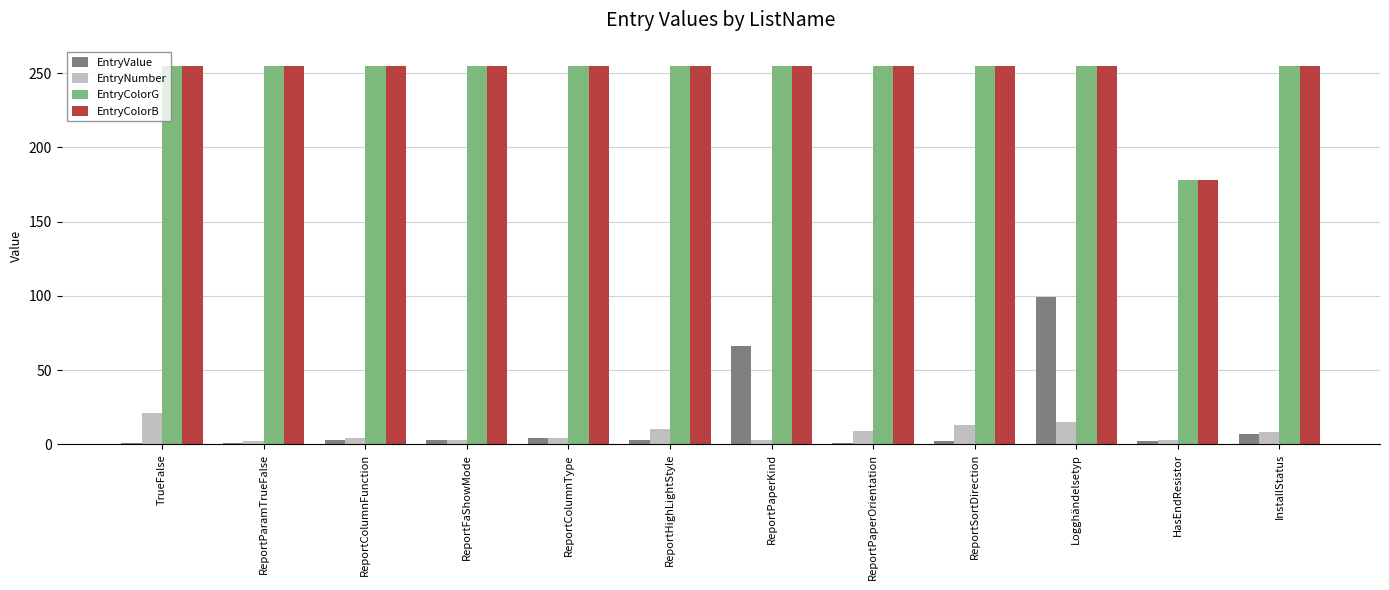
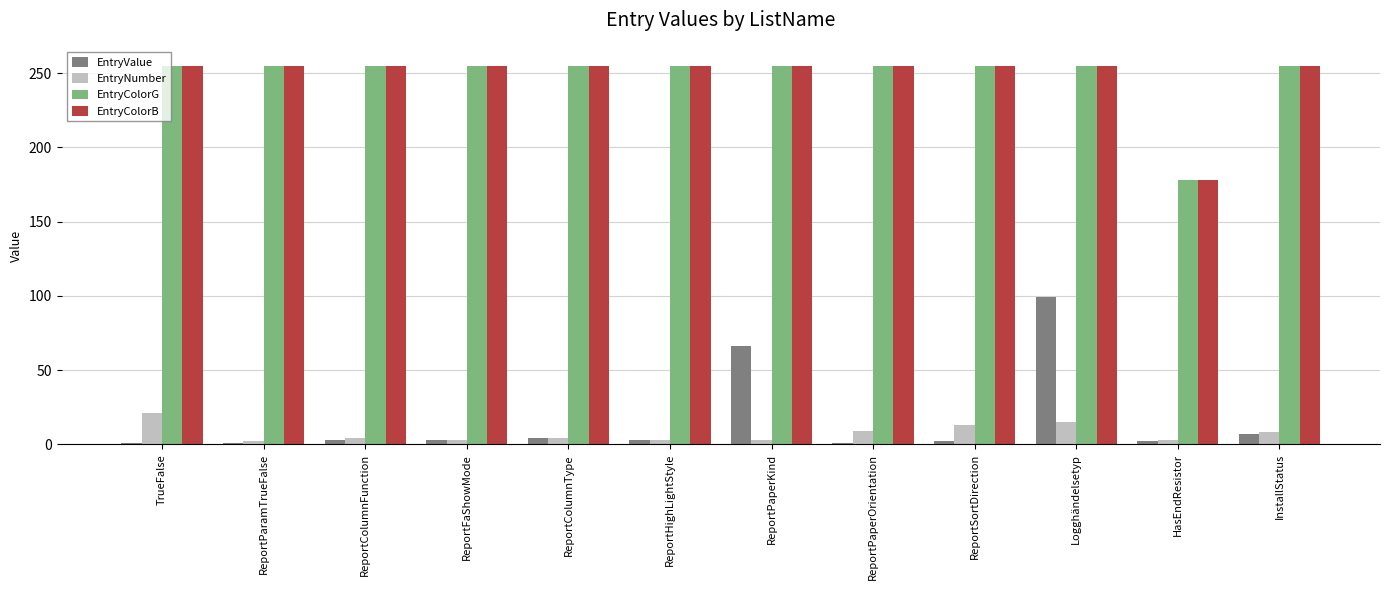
  {
    "EntryNumber": {
      "TrueFalse": 21,
      "ReportParamTrueFalse": 2,
      "ReportColumnFunction": 4,
      "ReportFaShowMode": 3,
      "ReportColumnType": 4,
-     "ReportHighLightStyle": 10,
+     "ReportHighLightStyle": 3,
      "ReportPaperKind": 3,
      "ReportPaperOrientation": 9,
      "ReportSortDirection": 13,
      "Logghändelsetyp": 15,
      "HasEndResistor": 3,
      "InstallStatus": 8
    },
    "EntryColorB": {
      "TrueFalse": 255,
      "ReportParamTrueFalse": 255,
      "ReportColumnFunction": 255,
      "ReportFaShowMode": 255,
      "ReportColumnType": 255,
      "ReportHighLightStyle": 255,
      "ReportPaperKind": 255,
      "ReportPaperOrientation": 255,
      "ReportSortDirection": 255,
      "Logghändelsetyp": 255,
      "HasEndResistor": 178,
      "InstallStatus": 255
    }
  }
